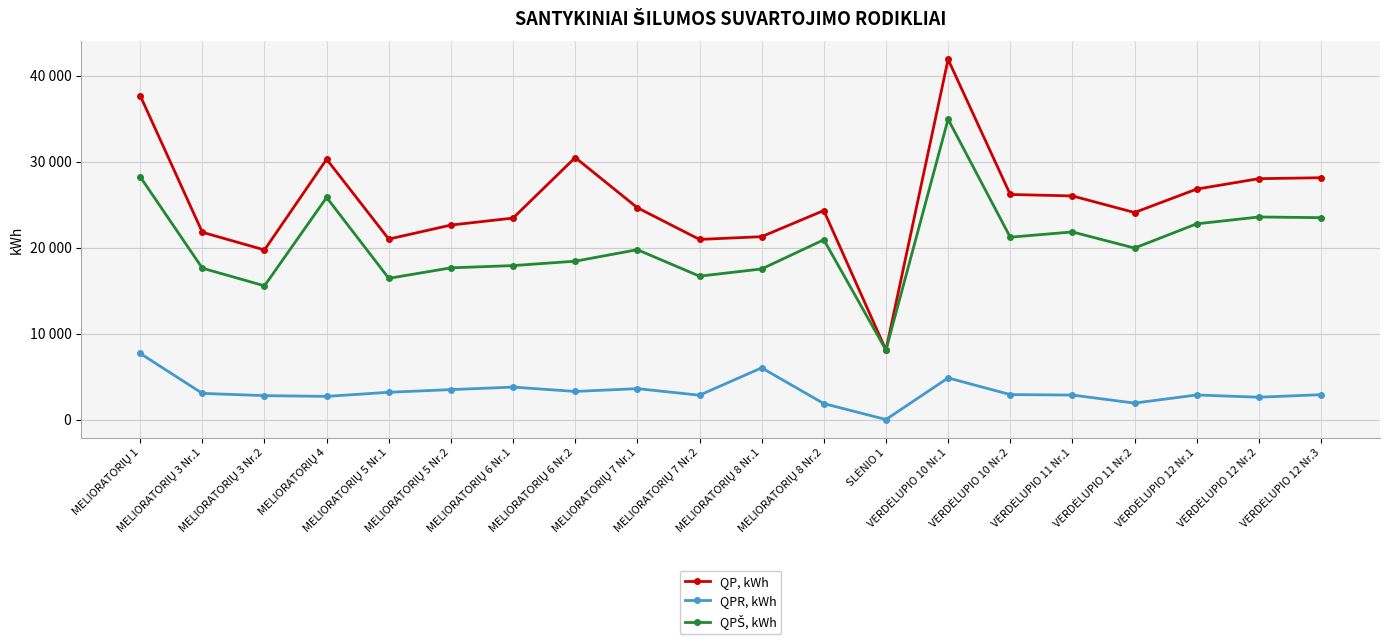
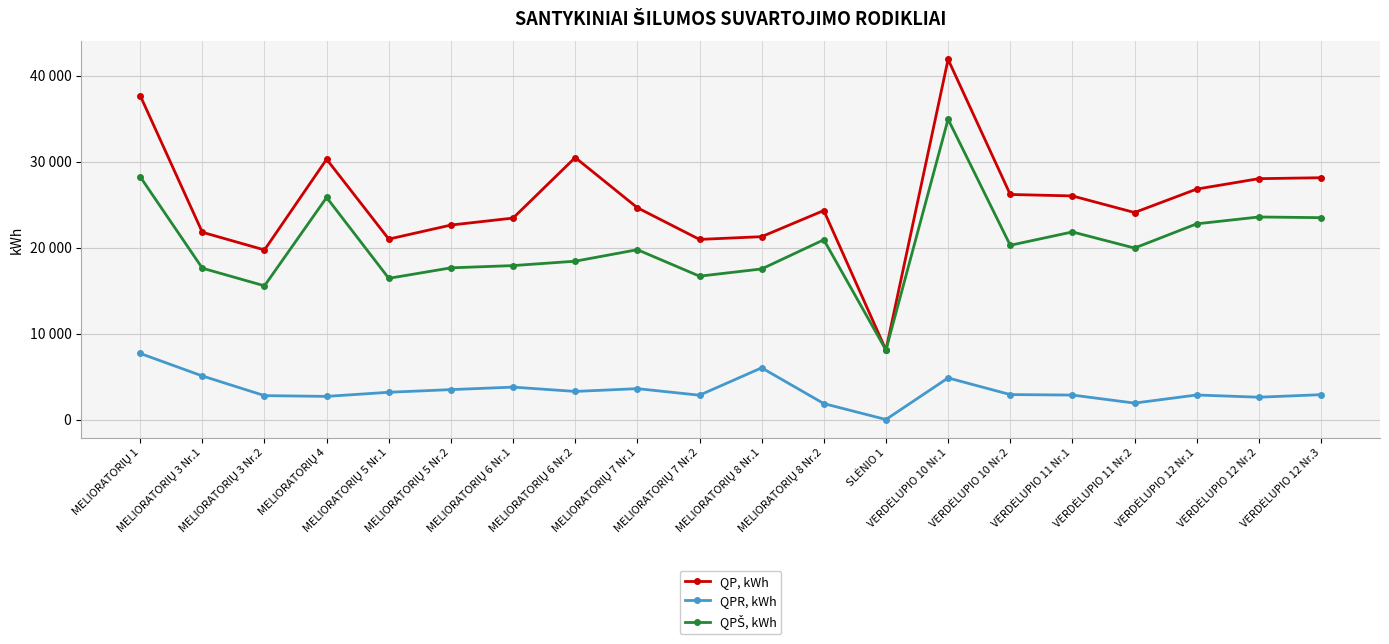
  {
    "QP, kWh": {
      "MELIORATORIŲ 1": 38000,
      "MELIORATORIŲ 3 Nr.1": 22000,
      "MELIORATORIŲ 3 Nr.2": 20000,
      "MELIORATORIŲ 4": 30000,
      "MELIORATORIŲ 5 Nr.1": 21000,
      "MELIORATORIŲ 5 Nr.2": 23000,
      "MELIORATORIŲ 6 Nr.1": 23000,
      "MELIORATORIŲ 6 Nr.2": 30000,
      "MELIORATORIŲ 7 Nr.1": 25000,
      "MELIORATORIŲ 7 Nr.2": 21000,
      "MELIORATORIŲ 8 Nr.1": 21000,
      "MELIORATORIŲ 8 Nr.2": 24000,
      "VERDĖLUPIO 10 Nr.1": 42000,
      "VERDĖLUPIO 10 Nr.2": 26000,
      "VERDĖLUPIO 11 Nr.1": 26000,
      "VERDĖLUPIO 11 Nr.2": 24000,
      "VERDĖLUPIO 12 Nr.1": 27000,
      "VERDĖLUPIO 12 Nr.2": 28000,
      "VERDĖLUPIO 12 Nr.3": 28000
    },
    "QPR, kWh": {
      "MELIORATORIŲ 1": 8000,
-     "MELIORATORIŲ 3 Nr.1": 3000,
+     "MELIORATORIŲ 3 Nr.1": 5000,
      "MELIORATORIŲ 3 Nr.2": 3000,
      "MELIORATORIŲ 4": 3000,
      "MELIORATORIŲ 5 Nr.1": 3000,
      "MELIORATORIŲ 5 Nr.2": 3000,
      "MELIORATORIŲ 6 Nr.1": 4000,
      "MELIORATORIŲ 6 Nr.2": 3000,
      "MELIORATORIŲ 7 Nr.1": 4000,
      "MELIORATORIŲ 7 Nr.2": 3000,
      "MELIORATORIŲ 8 Nr.1": 6000,
      "MELIORATORIŲ 8 Nr.2": 2000,
      "SLĖNIO 1": 0,
      "VERDĖLUPIO 10 Nr.1": 5000,
      "VERDĖLUPIO 10 Nr.2": 3000,
      "VERDĖLUPIO 11 Nr.1": 3000,
      "VERDĖLUPIO 11 Nr.2": 2000,
      "VERDĖLUPIO 12 Nr.1": 3000,
      "VERDĖLUPIO 12 Nr.2": 3000,
      "VERDĖLUPIO 12 Nr.3": 3000
    },
    "QPŠ, kWh": {
      "MELIORATORIŲ 1": 28000,
      "MELIORATORIŲ 3 Nr.1": 18000,
      "MELIORATORIŲ 3 Nr.2": 16000,
      "MELIORATORIŲ 4": 26000,
      "MELIORATORIŲ 5 Nr.1": 16000,
      "MELIORATORIŲ 5 Nr.2": 18000,
      "MELIORATORIŲ 6 Nr.1": 18000,
      "MELIORATORIŲ 6 Nr.2": 18000,
      "MELIORATORIŲ 7 Nr.1": 20000,
      "MELIORATORIŲ 7 Nr.2": 17000,
      "MELIORATORIŲ 8 Nr.1": 18000,
      "MELIORATORIŲ 8 Nr.2": 21000,
      "VERDĖLUPIO 10 Nr.1": 35000,
-     "VERDĖLUPIO 10 Nr.2": 21000,
+     "VERDĖLUPIO 10 Nr.2": 20000,
      "VERDĖLUPIO 11 Nr.1": 22000,
      "VERDĖLUPIO 11 Nr.2": 20000,
      "VERDĖLUPIO 12 Nr.1": 23000,
      "VERDĖLUPIO 12 Nr.2": 24000,
      "VERDĖLUPIO 12 Nr.3": 23000
    }
  }
